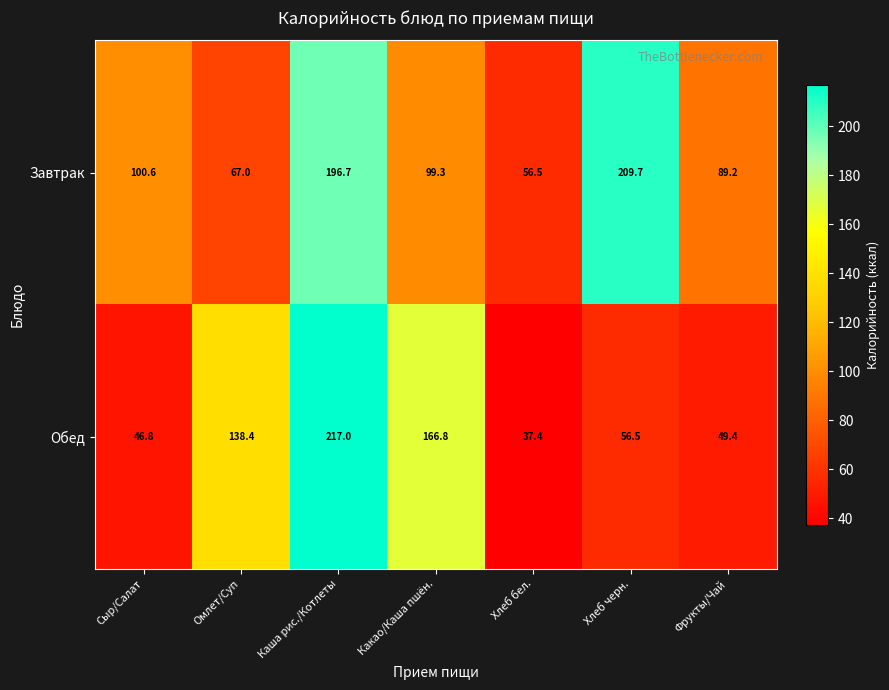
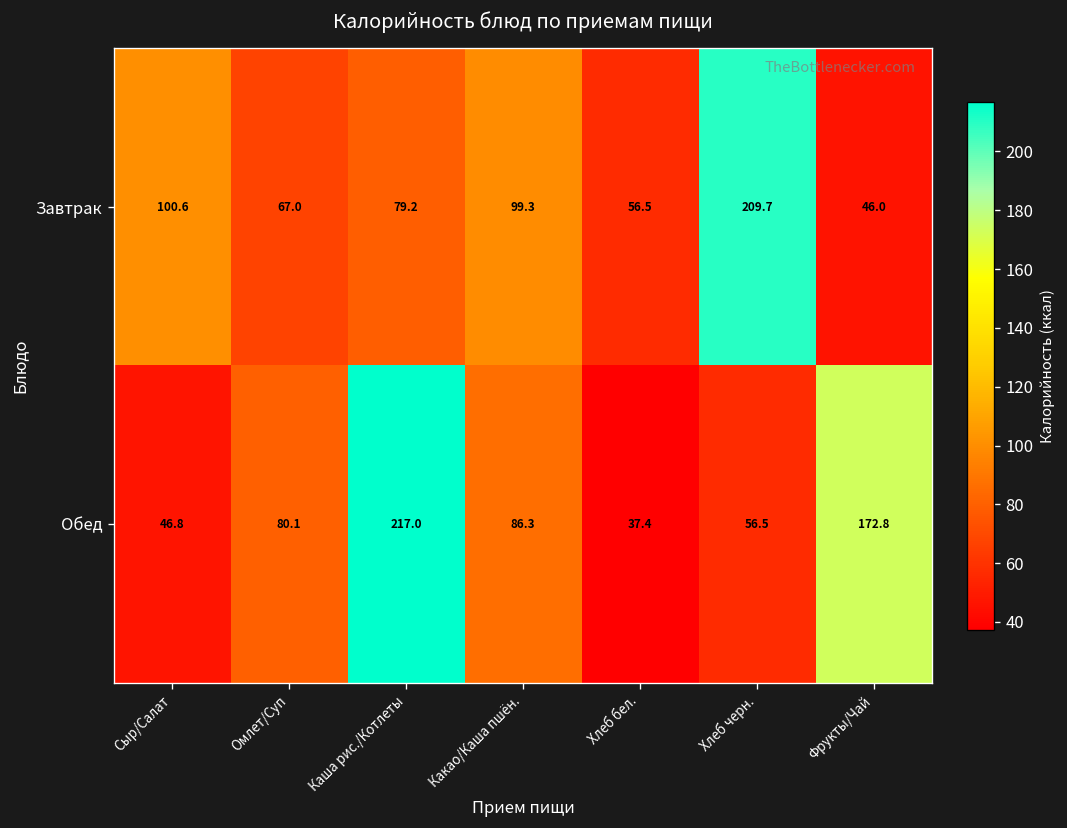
  {
    "Завтрак": {
      "Сыр/Салат": 100.6,
      "Омлет/Суп": 67.0,
-     "Каша рис./Котлеты": 196.7,
+     "Каша рис./Котлеты": 79.2,
      "Какао/Каша пшён.": 99.3,
      "Хлеб бел.": 56.5,
      "Хлеб черн.": 209.7,
-     "Фрукты/Чай": 89.2
+     "Фрукты/Чай": 46.0
    },
    "Обед": {
      "Сыр/Салат": 46.8,
-     "Омлет/Суп": 138.4,
+     "Омлет/Суп": 80.1,
      "Каша рис./Котлеты": 217.0,
-     "Какао/Каша пшён.": 166.8,
+     "Какао/Каша пшён.": 86.3,
      "Хлеб бел.": 37.4,
      "Хлеб черн.": 56.5,
-     "Фрукты/Чай": 49.4
+     "Фрукты/Чай": 172.8
    }
  }
